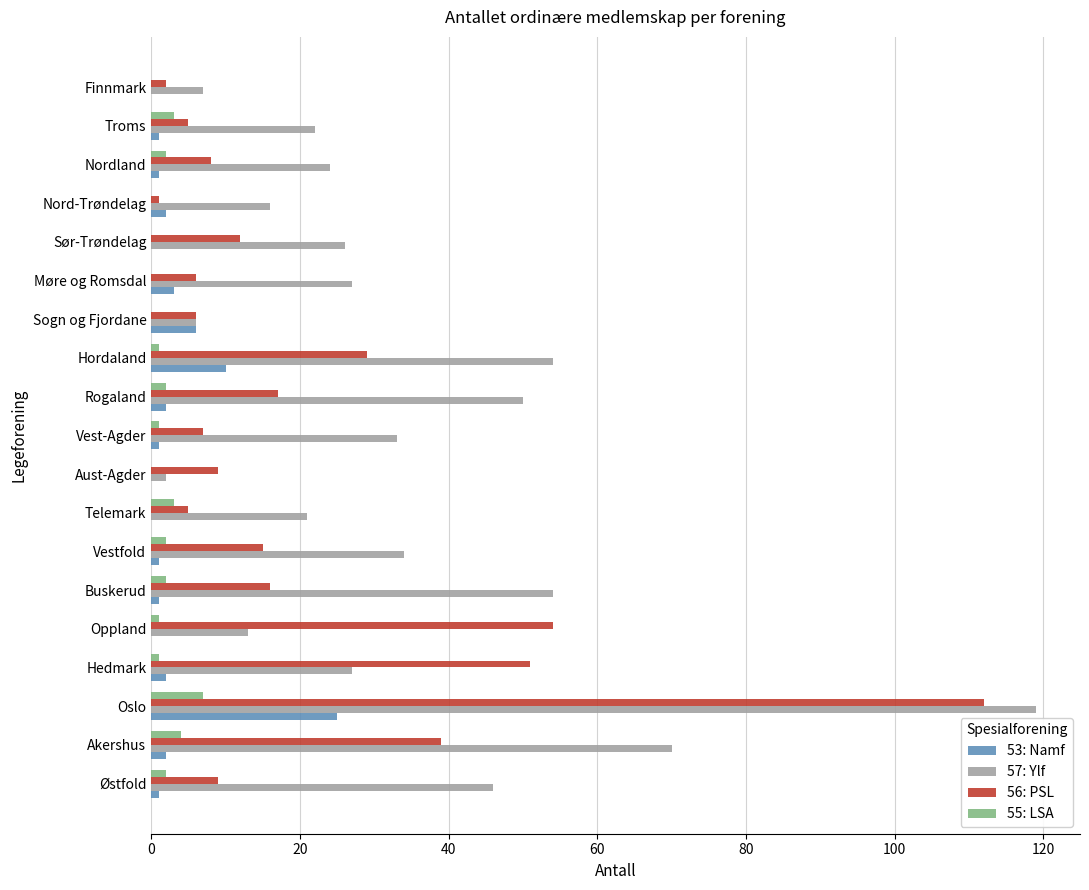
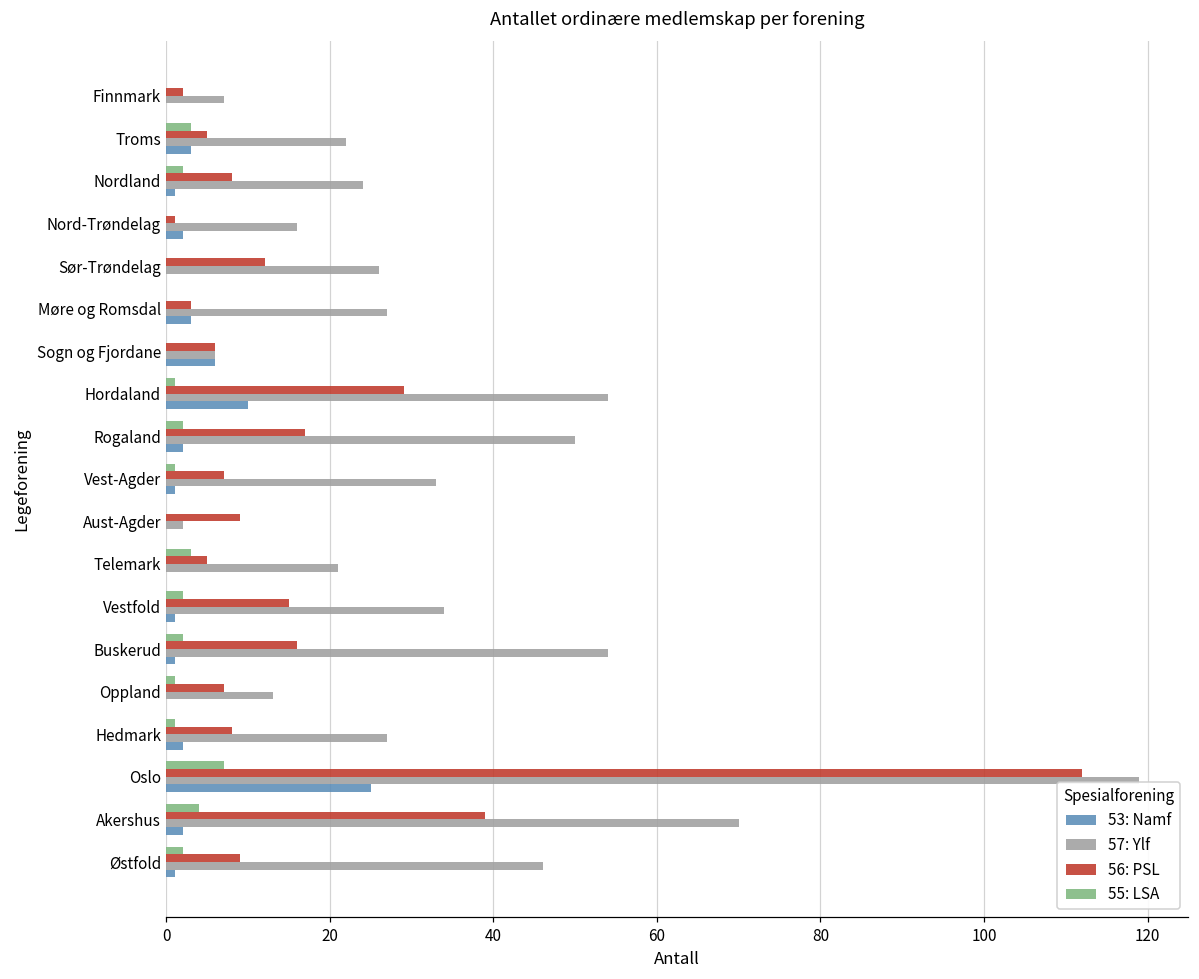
  {
    "53: Namf": {
      "Finnmark": 0,
-     "Troms": 1,
+     "Troms": 3,
      "Nordland": 1,
      "Nord-Trøndelag": 2,
      "Sør-Trøndelag": 0,
      "Møre og Romsdal": 3,
      "Sogn og Fjordane": 6,
      "Hordaland": 10,
      "Rogaland": 2,
      "Vest-Agder": 1,
      "Aust-Agder": 0,
      "Telemark": 0,
      "Vestfold": 1,
      "Buskerud": 1,
      "Oppland": 0,
      "Hedmark": 2,
      "Oslo": 25,
      "Akershus": 2,
      "Østfold": 1
    },
    "56: PSL": {
      "Finnmark": 2,
      "Troms": 5,
      "Nordland": 8,
      "Nord-Trøndelag": 1,
      "Sør-Trøndelag": 12,
-     "Møre og Romsdal": 6,
+     "Møre og Romsdal": 3,
      "Sogn og Fjordane": 6,
      "Hordaland": 29,
      "Rogaland": 17,
      "Vest-Agder": 7,
      "Aust-Agder": 9,
      "Telemark": 5,
      "Vestfold": 15,
      "Buskerud": 16,
-     "Oppland": 54,
-     "Hedmark": 51,
+     "Oppland": 7,
+     "Hedmark": 8,
      "Oslo": 112,
      "Akershus": 39,
      "Østfold": 9
    }
  }
